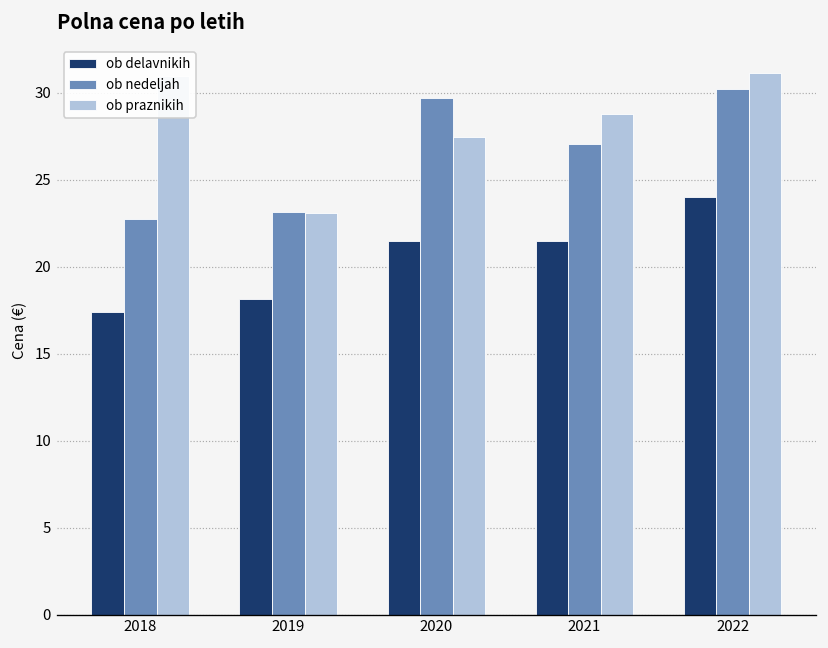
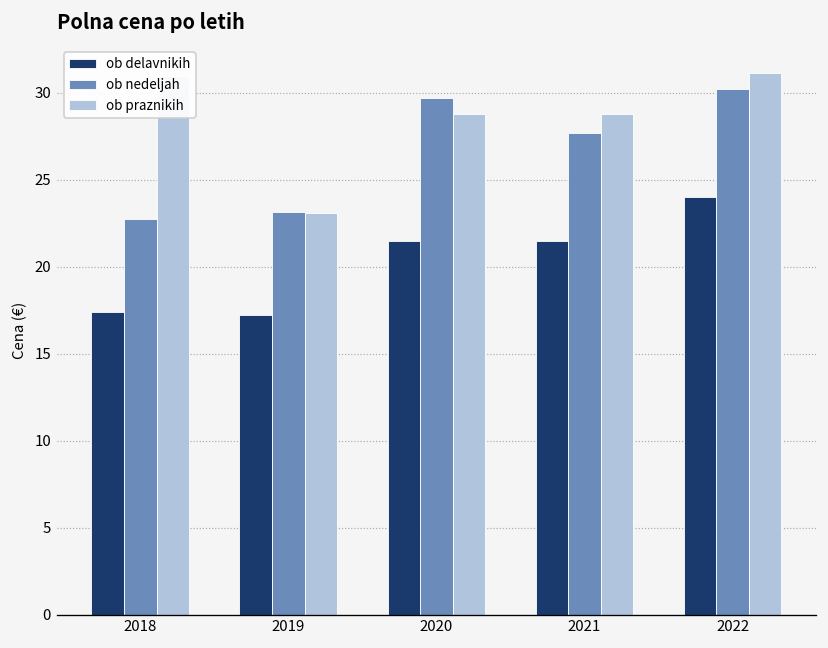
  {
    "ob delavnikih": {
      "2018": 17.4,
-     "2019": 18.2,
+     "2019": 17.2,
      "2020": 21.5,
      "2021": 21.5,
      "2022": 24.0
    },
    "ob nedeljah": {
      "2018": 22.8,
      "2019": 23.2,
      "2020": 29.7,
-     "2021": 27.1,
+     "2021": 27.7,
      "2022": 30.2
    },
    "ob praznikih": {
      "2019": 23.1,
-     "2020": 27.5,
+     "2020": 28.8,
      "2021": 28.8,
      "2022": 31.2
    }
  }
